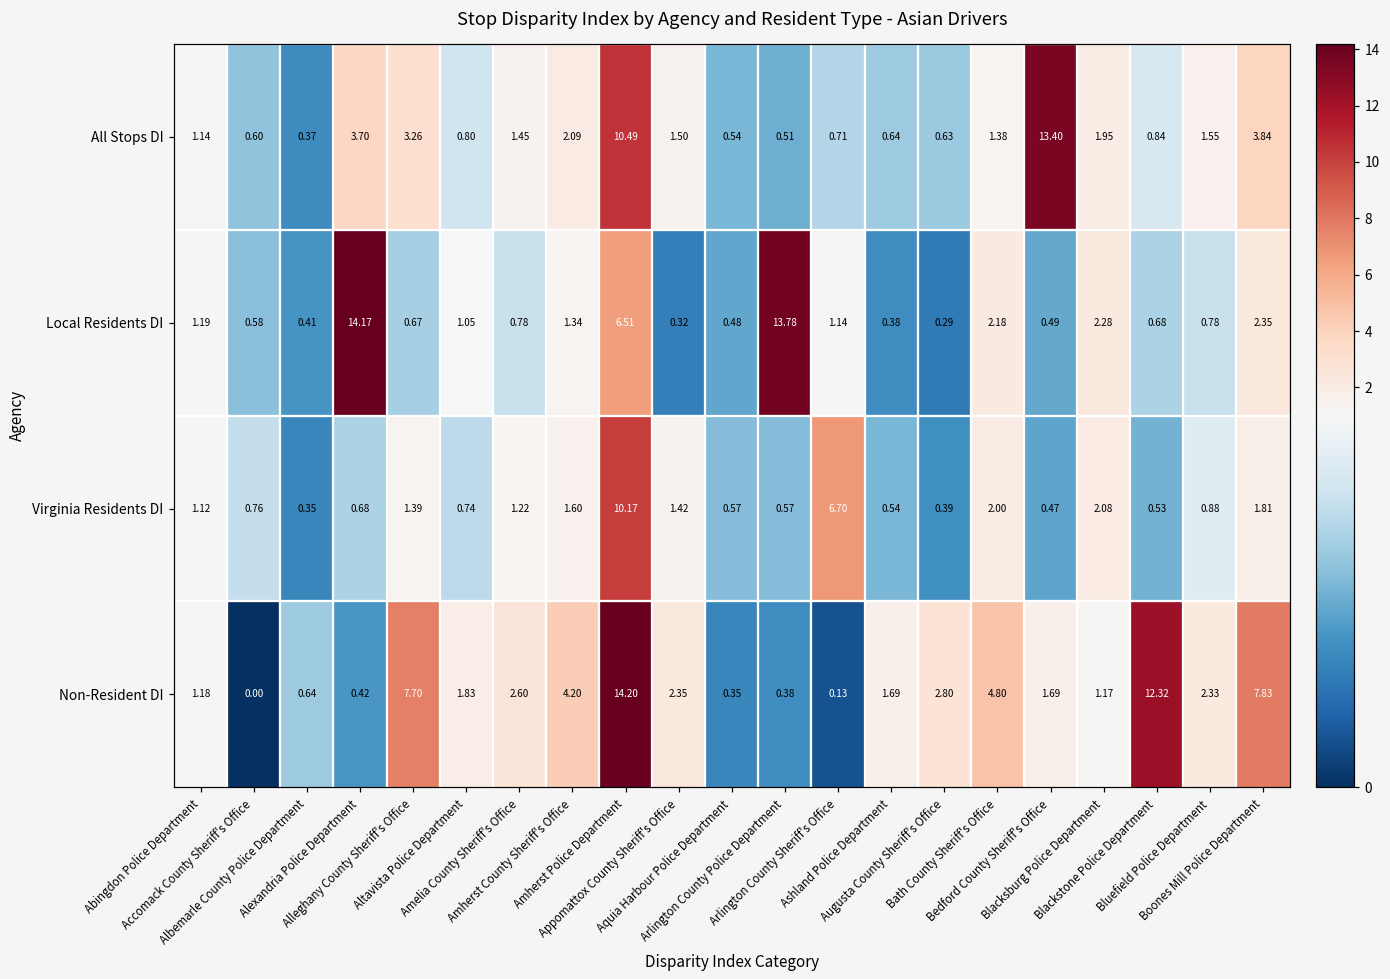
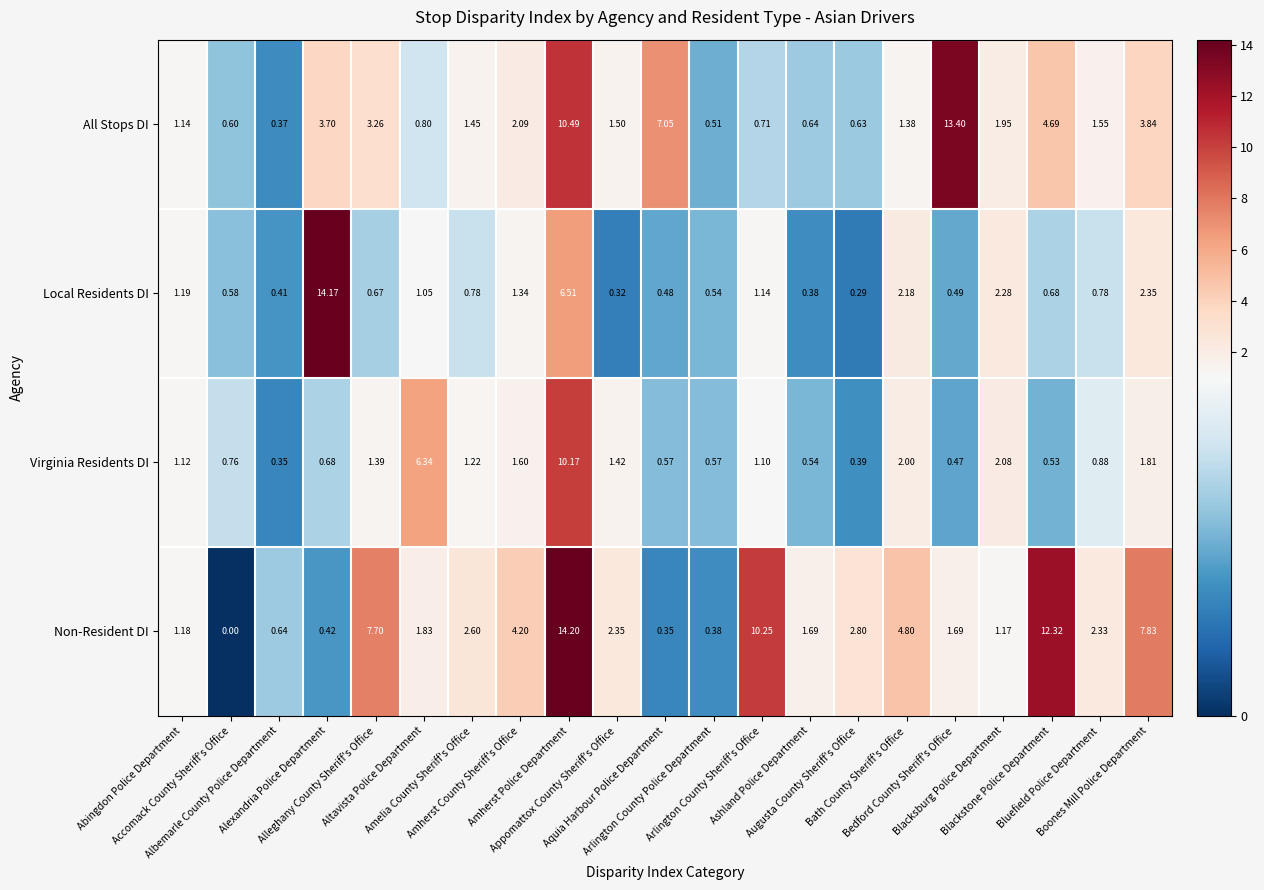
  {
    "All Stops DI": {
      "Abingdon Police Department": 1.14,
      "Accomack County Sheriff's Office": 0.60,
      "Albemarle County Police Department": 0.37,
      "Alexandria Police Department": 3.70,
      "Alleghany County Sheriff's Office": 3.26,
      "Altavista Police Department": 0.80,
      "Amelia County Sheriff's Office": 1.45,
      "Amherst County Sheriff's Office": 2.09,
      "Amherst Police Department": 10.49,
      "Appomattox County Sheriff's Office": 1.50,
-     "Aquia Harbour Police Department": 0.54,
+     "Aquia Harbour Police Department": 7.05,
      "Arlington County Police Department": 0.51,
      "Arlington County Sheriff's Office": 0.71,
      "Ashland Police Department": 0.64,
      "Augusta County Sheriff's Office": 0.63,
      "Bath County Sheriff's Office": 1.38,
      "Bedford County Sheriff's Office": 13.40,
      "Blacksburg Police Department": 1.95,
-     "Blackstone Police Department": 0.84,
+     "Blackstone Police Department": 4.69,
      "Bluefield Police Department": 1.55,
      "Boones Mill Police Department": 3.84
    },
    "Local Residents DI": {
      "Abingdon Police Department": 1.19,
      "Accomack County Sheriff's Office": 0.58,
      "Albemarle County Police Department": 0.41,
      "Alexandria Police Department": 14.17,
      "Alleghany County Sheriff's Office": 0.67,
      "Altavista Police Department": 1.05,
      "Amelia County Sheriff's Office": 0.78,
      "Amherst County Sheriff's Office": 1.34,
      "Amherst Police Department": 6.51,
      "Appomattox County Sheriff's Office": 0.32,
      "Aquia Harbour Police Department": 0.48,
-     "Arlington County Police Department": 13.78,
+     "Arlington County Police Department": 0.54,
      "Arlington County Sheriff's Office": 1.14,
      "Ashland Police Department": 0.38,
      "Augusta County Sheriff's Office": 0.29,
      "Bath County Sheriff's Office": 2.18,
      "Bedford County Sheriff's Office": 0.49,
      "Blacksburg Police Department": 2.28,
      "Blackstone Police Department": 0.68,
      "Bluefield Police Department": 0.78,
      "Boones Mill Police Department": 2.35
    },
    "Virginia Residents DI": {
      "Abingdon Police Department": 1.12,
      "Accomack County Sheriff's Office": 0.76,
      "Albemarle County Police Department": 0.35,
      "Alexandria Police Department": 0.68,
      "Alleghany County Sheriff's Office": 1.39,
-     "Altavista Police Department": 0.74,
+     "Altavista Police Department": 6.34,
      "Amelia County Sheriff's Office": 1.22,
      "Amherst County Sheriff's Office": 1.60,
      "Amherst Police Department": 10.17,
      "Appomattox County Sheriff's Office": 1.42,
      "Aquia Harbour Police Department": 0.57,
      "Arlington County Police Department": 0.57,
-     "Arlington County Sheriff's Office": 6.70,
+     "Arlington County Sheriff's Office": 1.10,
      "Ashland Police Department": 0.54,
      "Augusta County Sheriff's Office": 0.39,
      "Bath County Sheriff's Office": 2.00,
      "Bedford County Sheriff's Office": 0.47,
      "Blacksburg Police Department": 2.08,
      "Blackstone Police Department": 0.53,
      "Bluefield Police Department": 0.88,
      "Boones Mill Police Department": 1.81
    },
    "Non-Resident DI": {
      "Abingdon Police Department": 1.18,
      "Accomack County Sheriff's Office": 0.00,
      "Albemarle County Police Department": 0.64,
      "Alexandria Police Department": 0.42,
      "Alleghany County Sheriff's Office": 7.70,
      "Altavista Police Department": 1.83,
      "Amelia County Sheriff's Office": 2.60,
      "Amherst County Sheriff's Office": 4.20,
      "Amherst Police Department": 14.20,
      "Appomattox County Sheriff's Office": 2.35,
      "Aquia Harbour Police Department": 0.35,
      "Arlington County Police Department": 0.38,
-     "Arlington County Sheriff's Office": 0.13,
+     "Arlington County Sheriff's Office": 10.25,
      "Ashland Police Department": 1.69,
      "Augusta County Sheriff's Office": 2.80,
      "Bath County Sheriff's Office": 4.80,
      "Bedford County Sheriff's Office": 1.69,
      "Blacksburg Police Department": 1.17,
      "Blackstone Police Department": 12.32,
      "Bluefield Police Department": 2.33,
      "Boones Mill Police Department": 7.83
    }
  }
